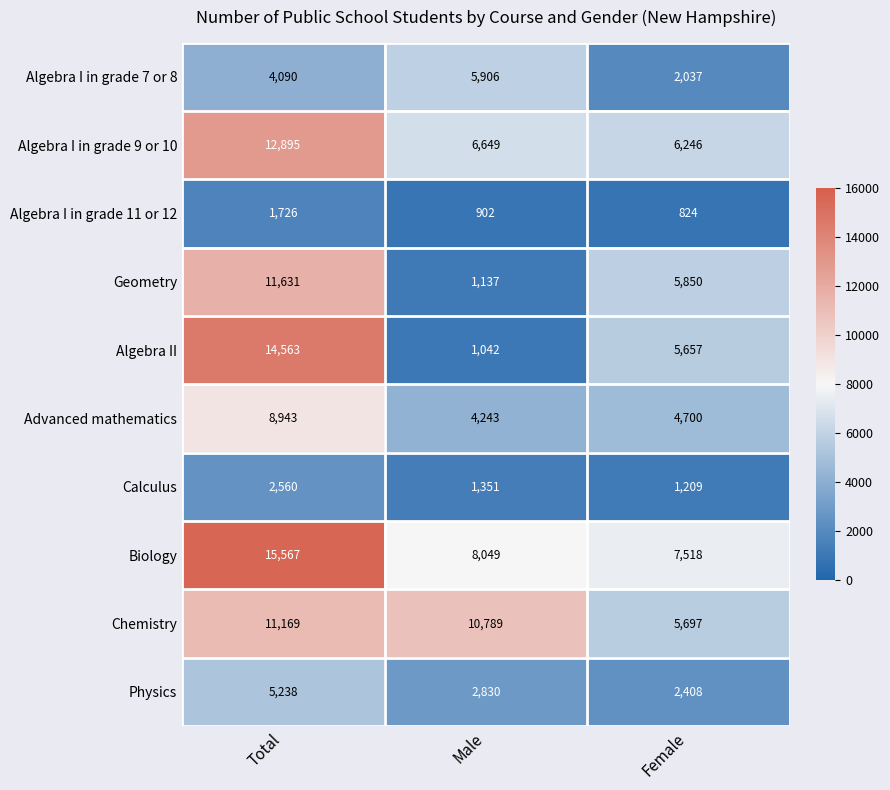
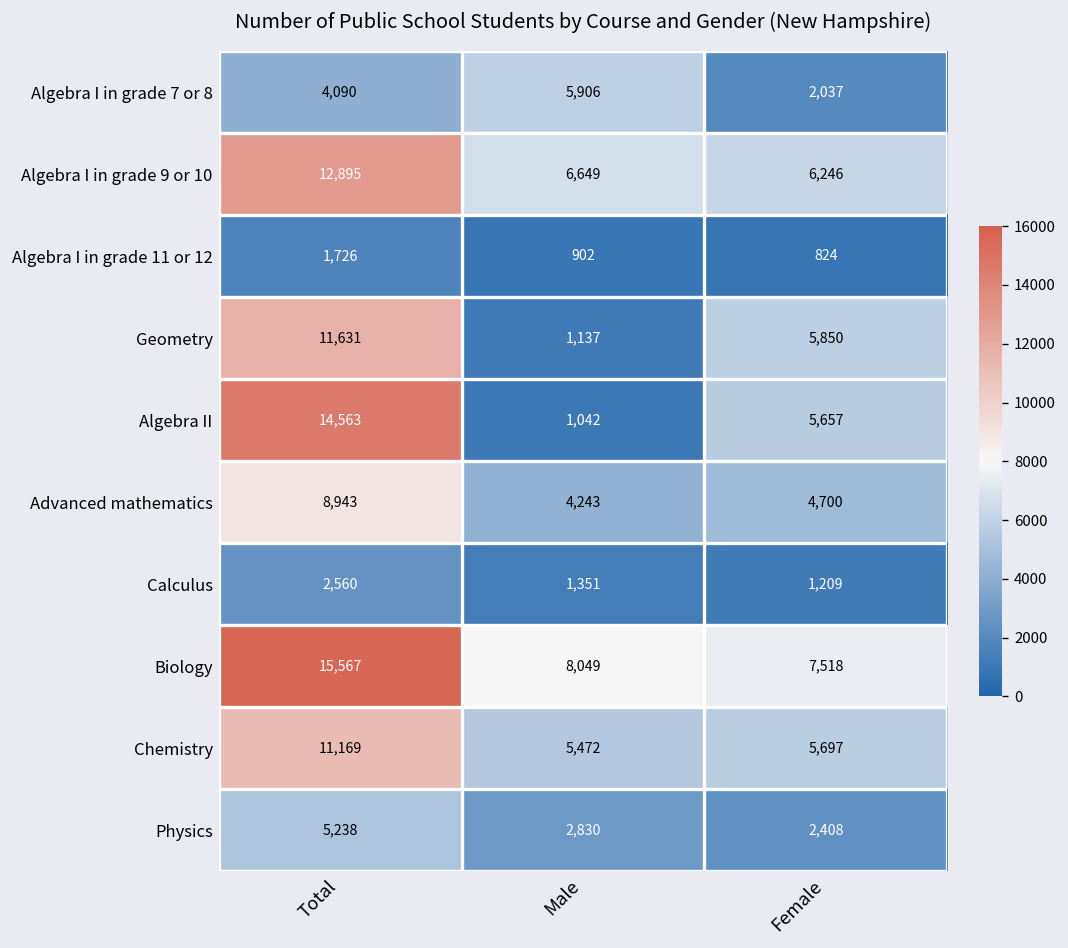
  {
    "Algebra I in grade 7 or 8": {
      "Total": "4,090",
      "Male": "5,906",
      "Female": "2,037"
    },
    "Algebra I in grade 9 or 10": {
      "Total": "12,895",
      "Male": "6,649",
      "Female": "6,246"
    },
    "Algebra I in grade 11 or 12": {
      "Total": "1,726",
      "Male": "902",
      "Female": "824"
    },
    "Geometry": {
      "Total": "11,631",
      "Male": "1,137",
      "Female": "5,850"
    },
    "Algebra II": {
      "Total": "14,563",
      "Male": "1,042",
      "Female": "5,657"
    },
    "Advanced mathematics": {
      "Total": "8,943",
      "Male": "4,243",
      "Female": "4,700"
    },
    "Calculus": {
      "Total": "2,560",
      "Male": "1,351",
      "Female": "1,209"
    },
    "Biology": {
      "Total": "15,567",
      "Male": "8,049",
      "Female": "7,518"
    },
    "Chemistry": {
      "Total": "11,169",
-     "Male": "10,789",
+     "Male": "5,472",
      "Female": "5,697"
    },
    "Physics": {
      "Total": "5,238",
      "Male": "2,830",
      "Female": "2,408"
    }
  }
